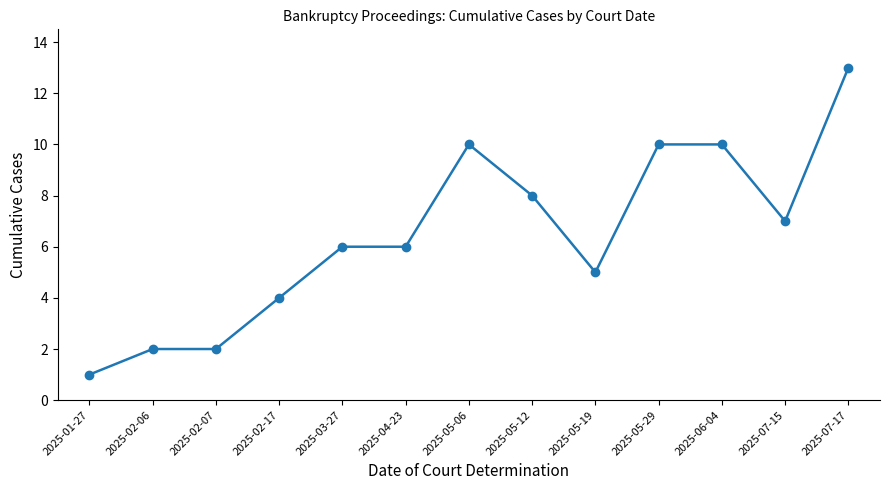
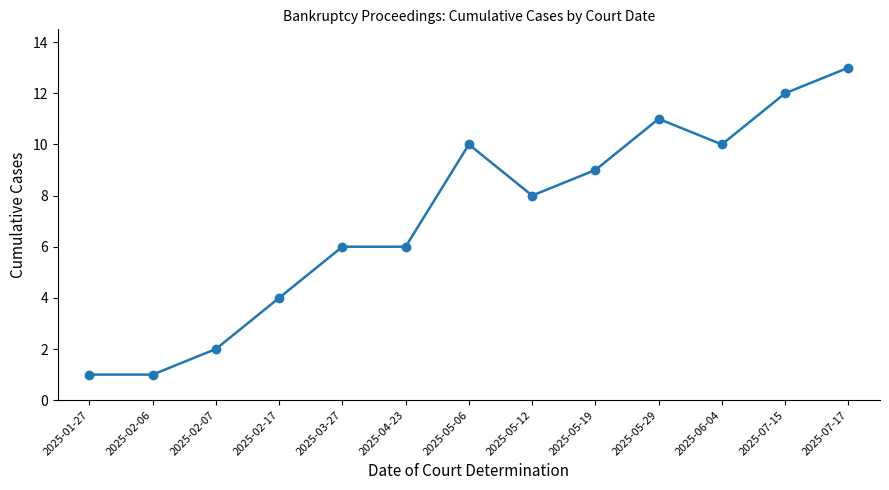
  {
    "2025-01-27": 1,
-   "2025-02-06": 2,
+   "2025-02-06": 1,
    "2025-02-07": 2,
    "2025-02-17": 4,
    "2025-03-27": 6,
    "2025-04-23": 6,
    "2025-05-06": 10,
    "2025-05-12": 8,
-   "2025-05-19": 5,
-   "2025-05-29": 10,
+   "2025-05-19": 9,
+   "2025-05-29": 11,
    "2025-06-04": 10,
-   "2025-07-15": 7,
+   "2025-07-15": 12,
    "2025-07-17": 13
  }
